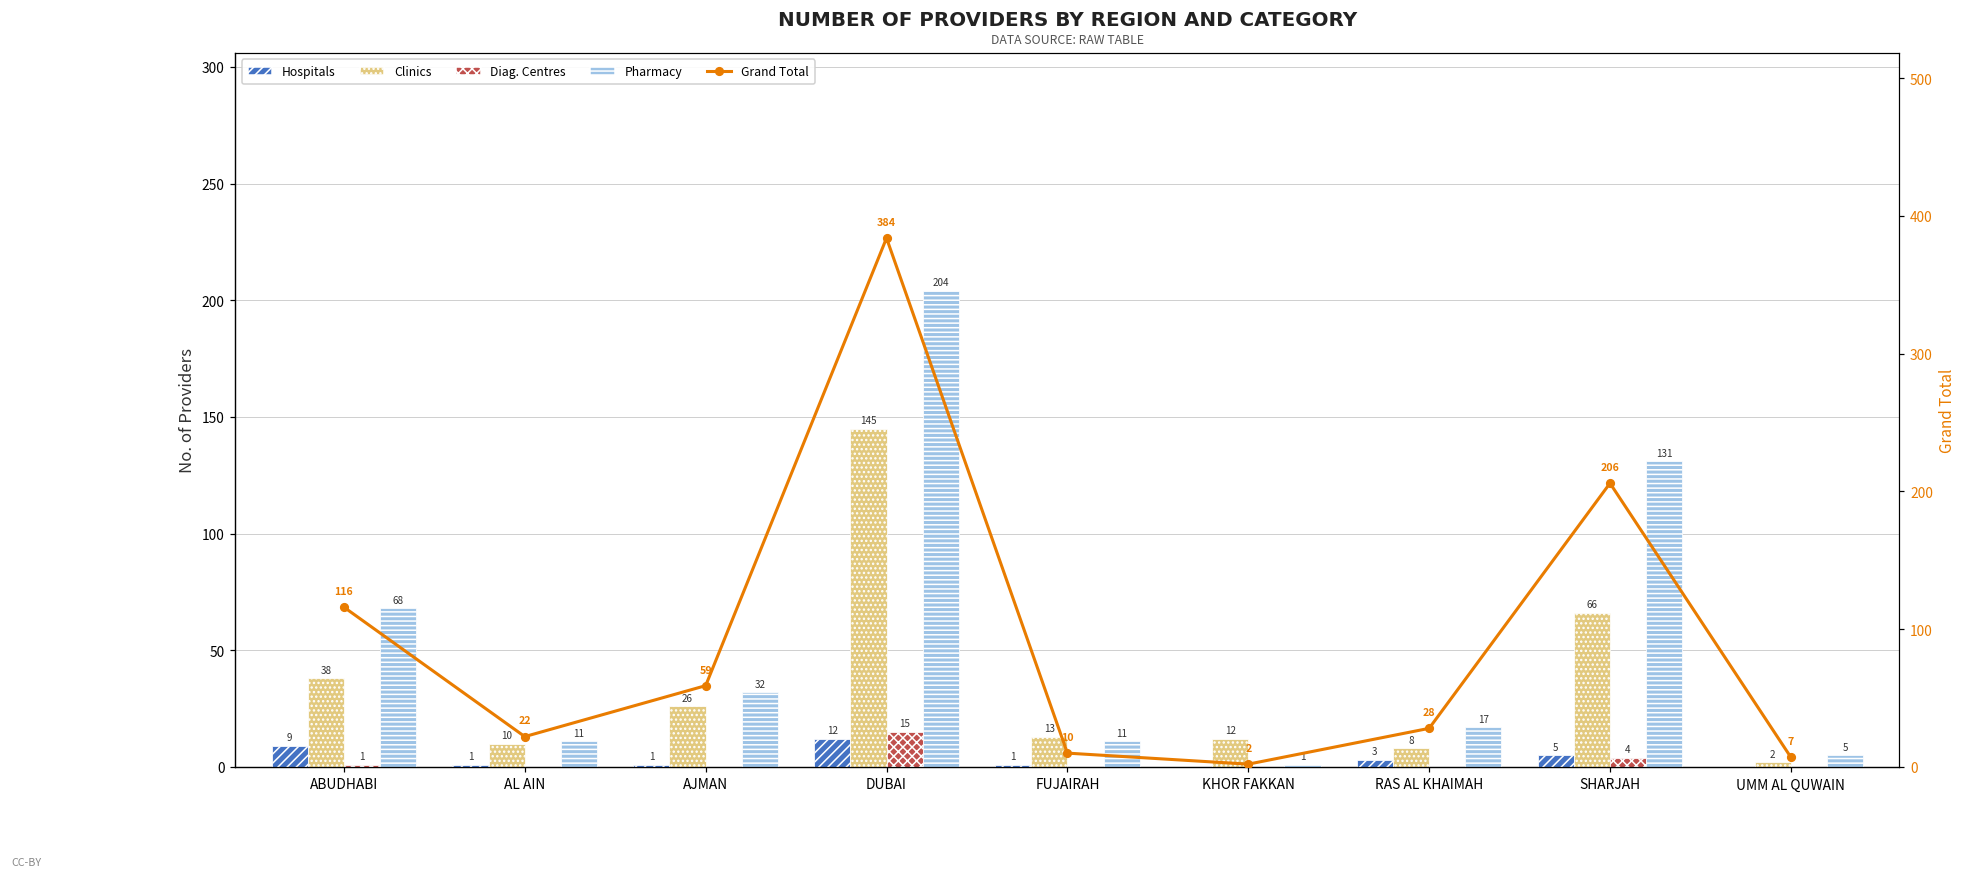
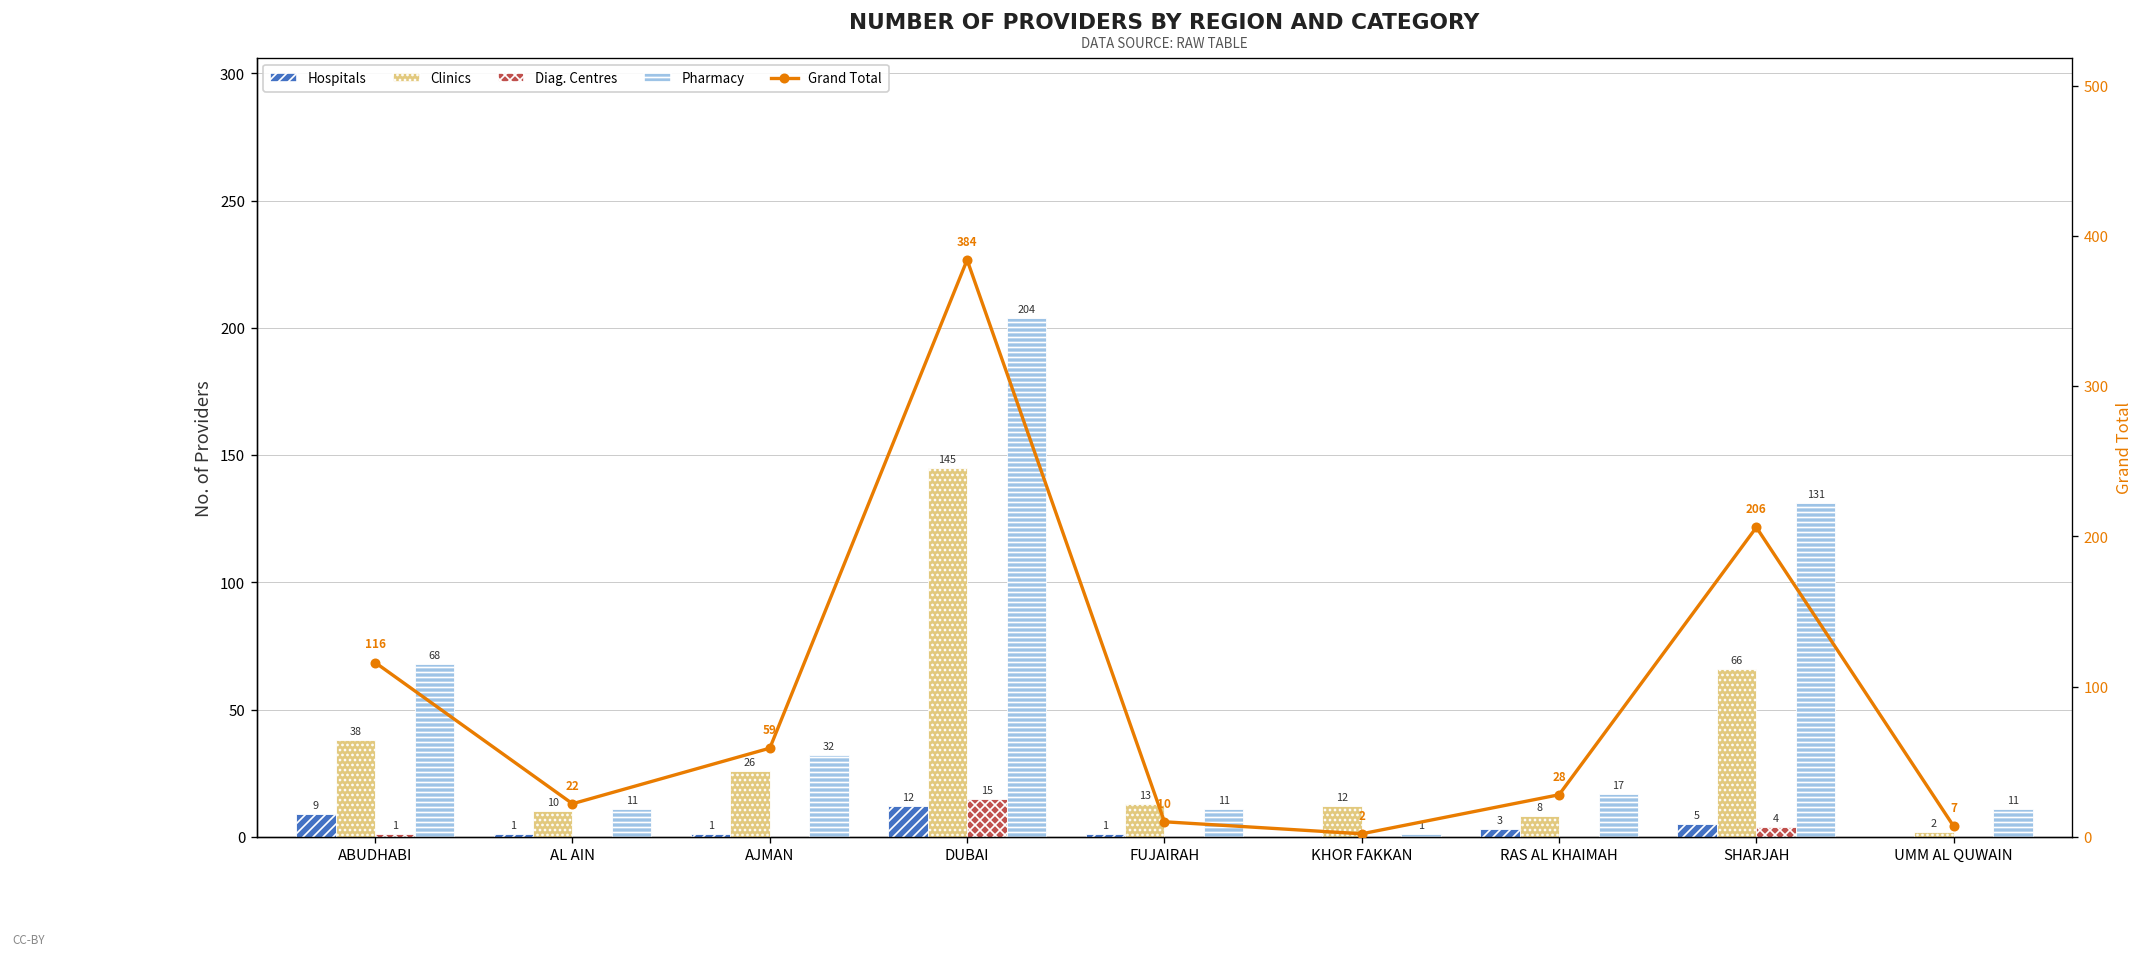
  {
    "Hospitals": {
      "ABUDHABI": 9,
      "AL AIN": 1,
      "AJMAN": 1,
      "DUBAI": 12,
      "FUJAIRAH": 1,
      "RAS AL KHAIMAH": 3,
      "SHARJAH": 5
    },
    "Clinics": {
      "ABUDHABI": 38,
      "AL AIN": 10,
      "AJMAN": 26,
      "DUBAI": 145,
      "FUJAIRAH": 13,
      "KHOR FAKKAN": 12,
      "RAS AL KHAIMAH": 8,
      "SHARJAH": 66,
      "UMM AL QUWAIN": 2
    },
    "Diag. Centres": {
      "ABUDHABI": 1,
      "DUBAI": 15,
      "SHARJAH": 4
    },
    "Pharmacy": {
      "ABUDHABI": 68,
      "AL AIN": 11,
      "AJMAN": 32,
      "DUBAI": 204,
      "FUJAIRAH": 11,
      "KHOR FAKKAN": 1,
      "RAS AL KHAIMAH": 17,
      "SHARJAH": 131,
-     "UMM AL QUWAIN": 5
+     "UMM AL QUWAIN": 11
    },
    "Grand Total": {
      "ABUDHABI": 116,
      "AL AIN": 22,
      "AJMAN": 59,
      "DUBAI": 384,
      "FUJAIRAH": 10,
      "KHOR FAKKAN": 2,
      "RAS AL KHAIMAH": 28,
      "SHARJAH": 206,
      "UMM AL QUWAIN": 7
    }
  }
